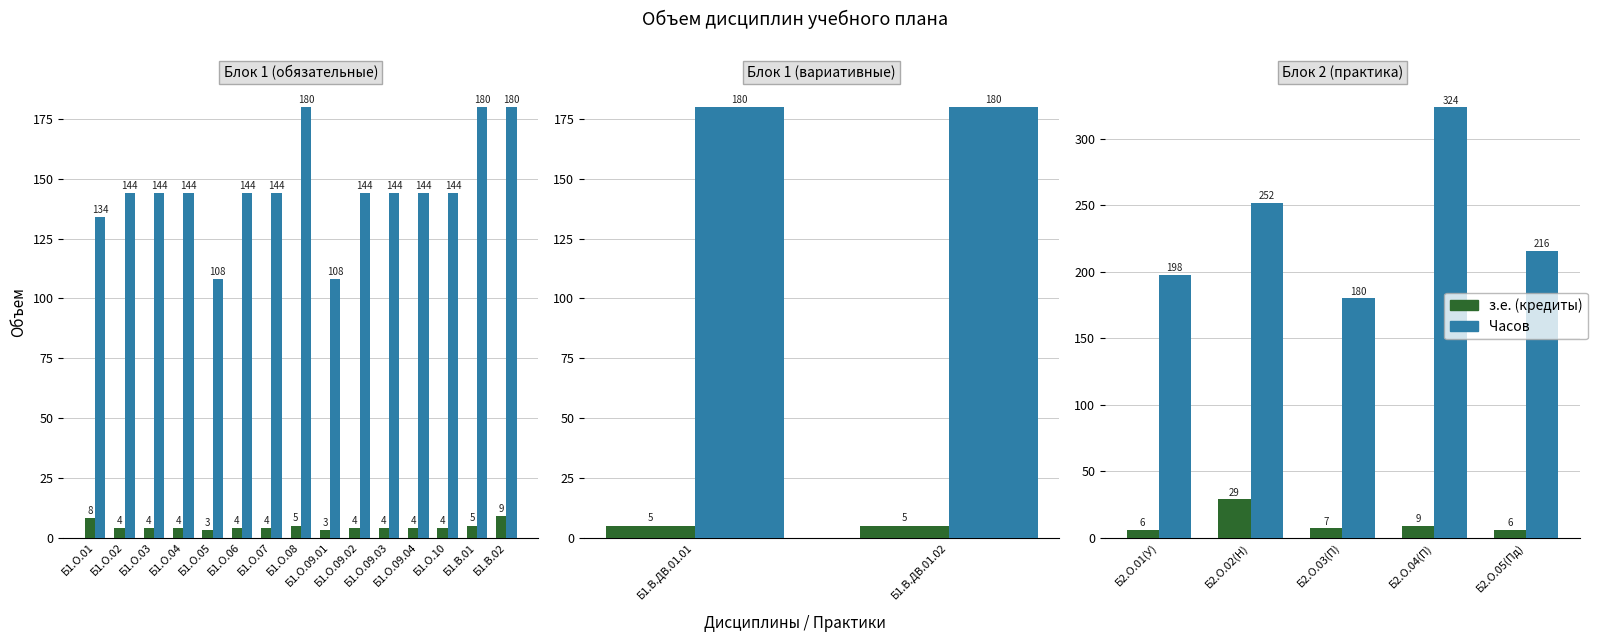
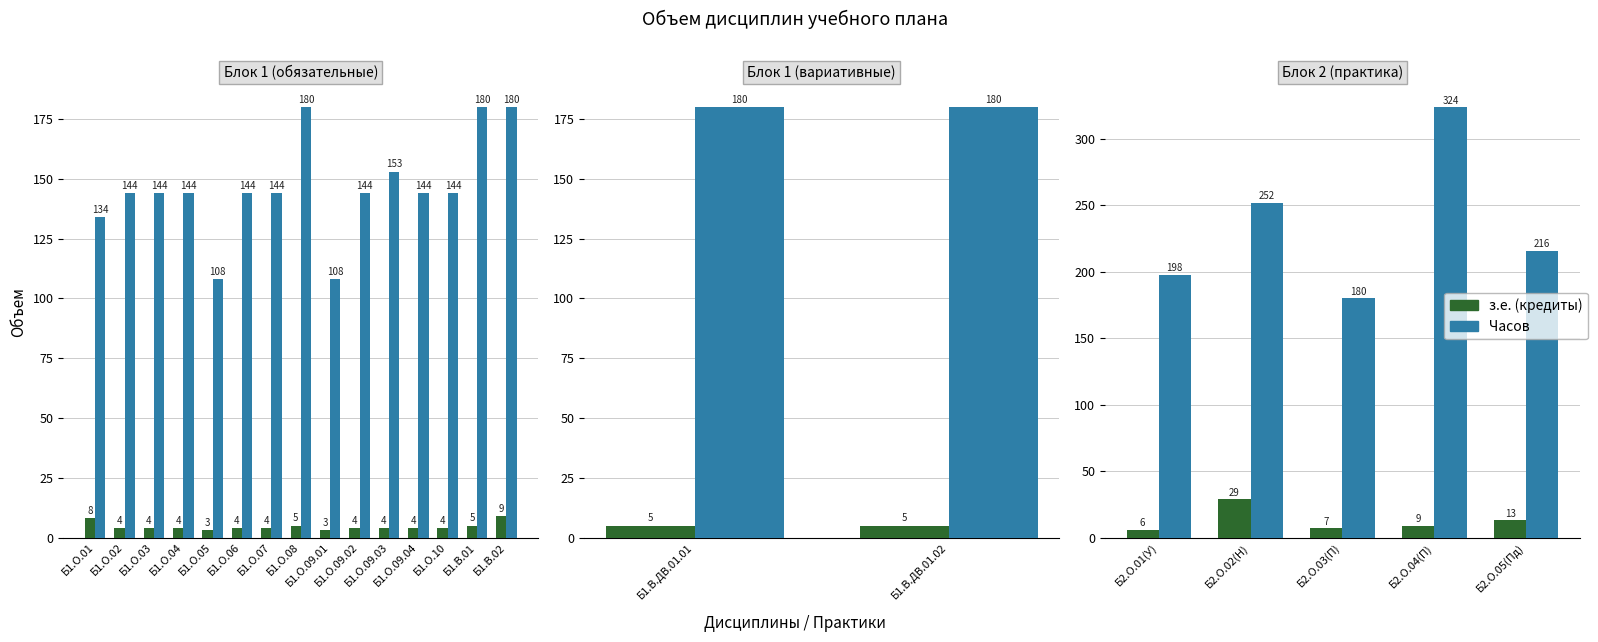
  {
    "Блок 1 (обязательные)": {
      "з.е. (кредиты)": {
        "Б1.О.01": 8,
        "Б1.О.02": 4,
        "Б1.О.03": 4,
        "Б1.О.04": 4,
        "Б1.О.05": 3,
        "Б1.О.06": 4,
        "Б1.О.07": 4,
        "Б1.О.08": 5,
        "Б1.О.09.01": 3,
        "Б1.О.09.02": 4,
        "Б1.О.09.03": 4,
        "Б1.О.09.04": 4,
        "Б1.О.10": 4,
        "Б1.В.01": 5,
        "Б1.В.02": 9
      },
      "Часов": {
        "Б1.О.01": 134,
        "Б1.О.02": 144,
        "Б1.О.03": 144,
        "Б1.О.04": 144,
        "Б1.О.05": 108,
        "Б1.О.06": 144,
        "Б1.О.07": 144,
        "Б1.О.08": 180,
        "Б1.О.09.01": 108,
        "Б1.О.09.02": 144,
-       "Б1.О.09.03": 144,
+       "Б1.О.09.03": 153,
        "Б1.О.09.04": 144,
        "Б1.О.10": 144,
        "Б1.В.01": 180,
        "Б1.В.02": 180
      }
    },
    "Блок 1 (вариативные)": {
      "з.е. (кредиты)": {
        "Б1.В.ДВ.01.01": 5,
        "Б1.В.ДВ.01.02": 5
      },
      "Часов": {
        "Б1.В.ДВ.01.01": 180,
        "Б1.В.ДВ.01.02": 180
      }
    },
    "Блок 2 (практика)": {
      "з.е. (кредиты)": {
        "Б2.О.01(У)": 6,
        "Б2.О.02(Н)": 29,
        "Б2.О.03(П)": 7,
        "Б2.О.04(П)": 9,
-       "Б2.О.05(Пд)": 6
+       "Б2.О.05(Пд)": 13
      },
      "Часов": {
        "Б2.О.01(У)": 198,
        "Б2.О.02(Н)": 252,
        "Б2.О.03(П)": 180,
        "Б2.О.04(П)": 324,
        "Б2.О.05(Пд)": 216
      }
    }
  }
